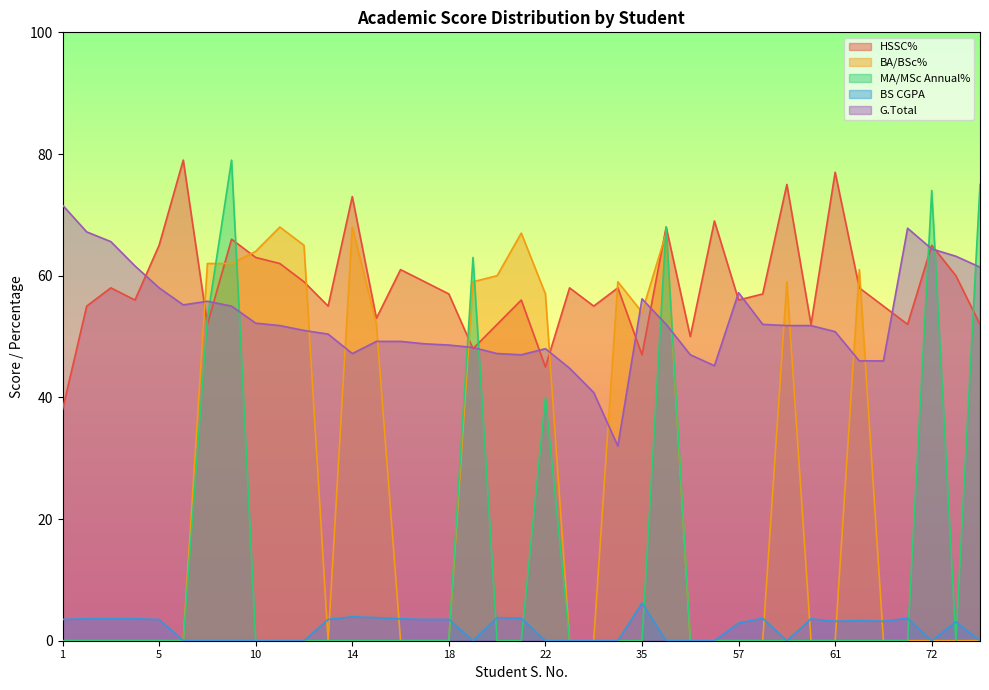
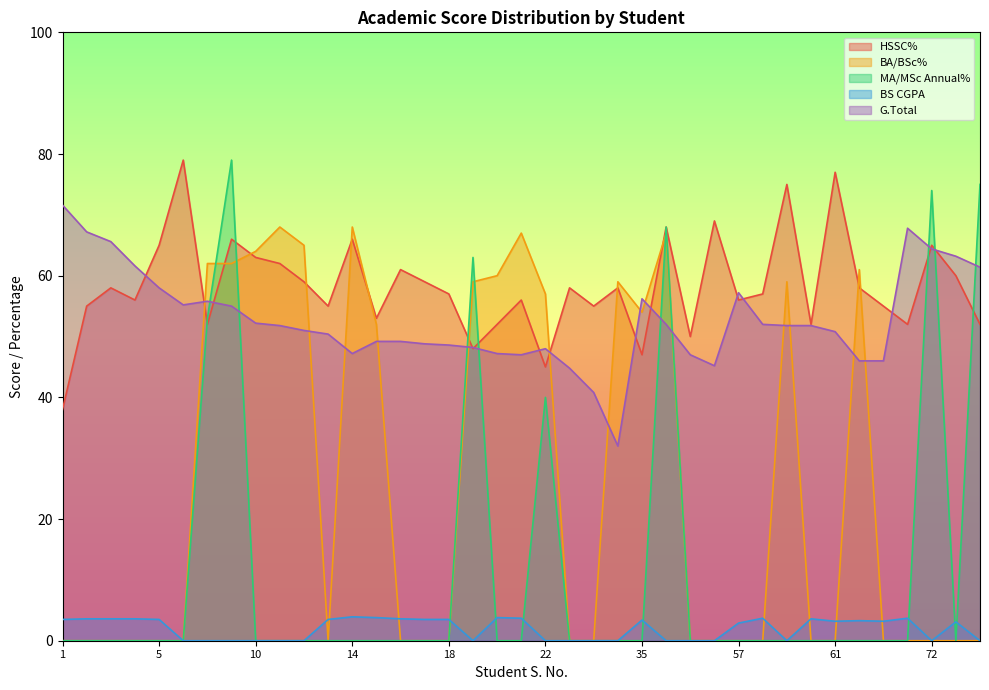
  {
    "HSSC%": {
      "1": 38,
      "5": 65,
      "10": 63,
-     "14": 73,
+     "14": 66,
      "18": 57,
      "22": 45,
      "35": 47,
      "57": 56,
      "61": 77,
      "72": 65
    },
    "BA/BSc%": {
      "10": 64,
      "14": 68,
      "22": 57,
      "35": 54
    },
    "MA/MSc Annual%": {
      "14": 0,
      "22": 40,
      "35": 0,
      "72": 74
    },
    "BS CGPA": {
      "1": 4,
      "5": 4,
      "14": 4,
      "18": 4,
      "22": 0,
-     "35": 6,
+     "35": 3,
      "57": 3,
      "61": 3
    },
    "G.Total": {
      "1": 72,
      "5": 58,
      "10": 52,
      "14": 47,
      "18": 49,
      "22": 48,
      "35": 56,
      "57": 57,
      "61": 51,
      "72": 64
    }
  }
